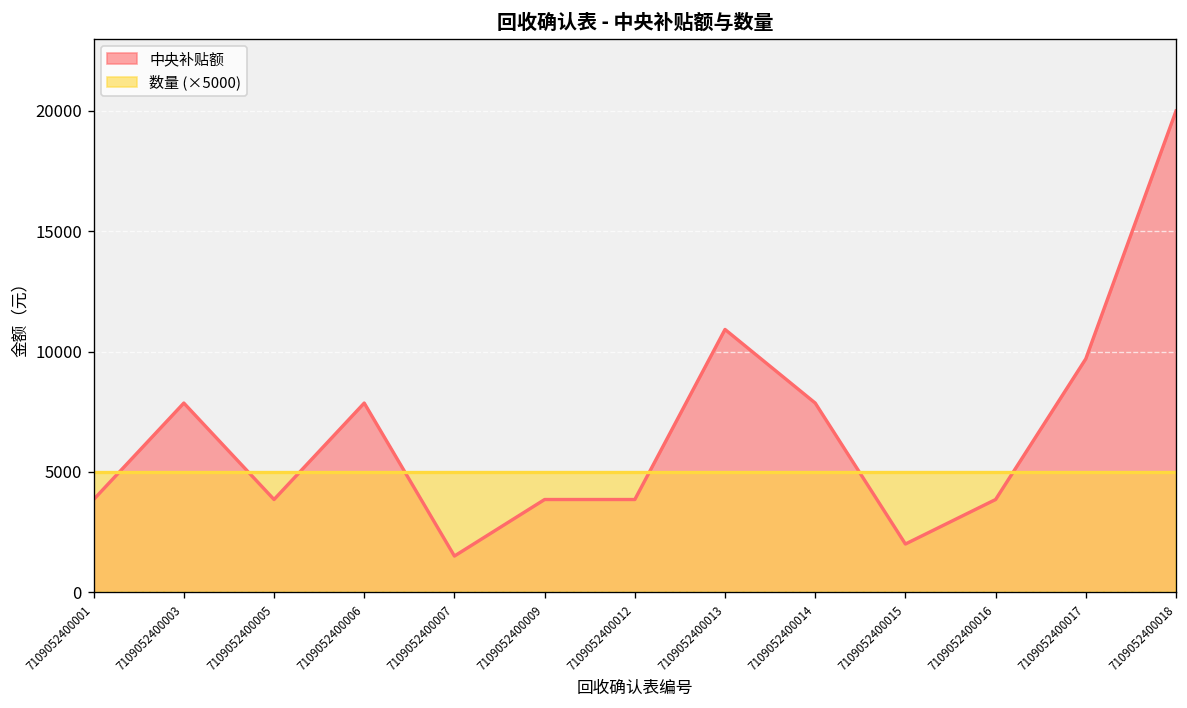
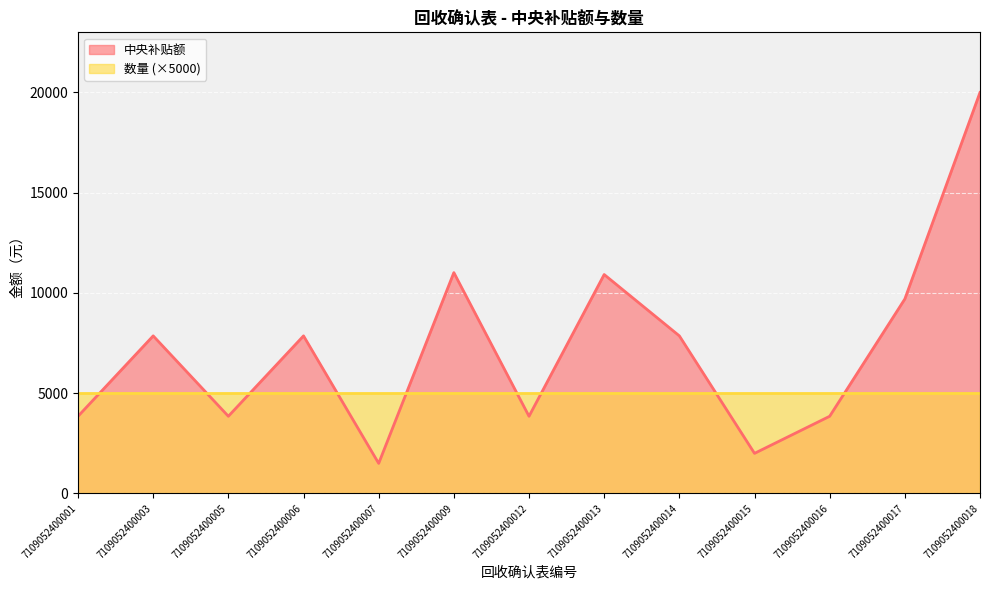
  {
    "中央补贴额": {
      "7109052400001": 3900,
      "7109052400003": 7900,
      "7109052400005": 3900,
      "7109052400006": 7900,
      "7109052400007": 1500,
-     "7109052400009": 3900,
+     "7109052400009": 11000,
      "7109052400012": 3900,
      "7109052400013": 10900,
      "7109052400014": 7900,
      "7109052400015": 2000,
      "7109052400016": 3900,
      "7109052400017": 9700,
      "7109052400018": 20000
    },
    "数量 (×5000)": {
      "7109052400001": 5000,
      "7109052400003": 5000,
      "7109052400005": 5000,
      "7109052400006": 5000,
      "7109052400007": 5000,
      "7109052400009": 5000,
      "7109052400012": 5000,
      "7109052400013": 5000,
      "7109052400014": 5000,
      "7109052400015": 5000,
      "7109052400016": 5000,
      "7109052400017": 5000,
      "7109052400018": 5000
    }
  }
